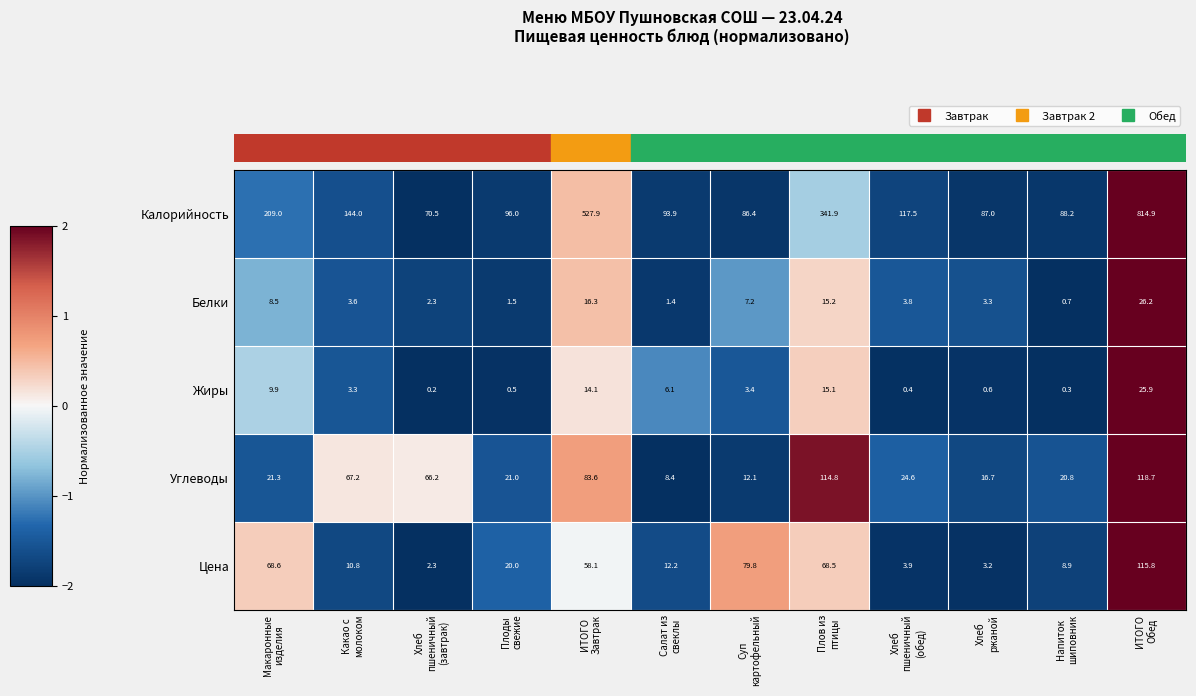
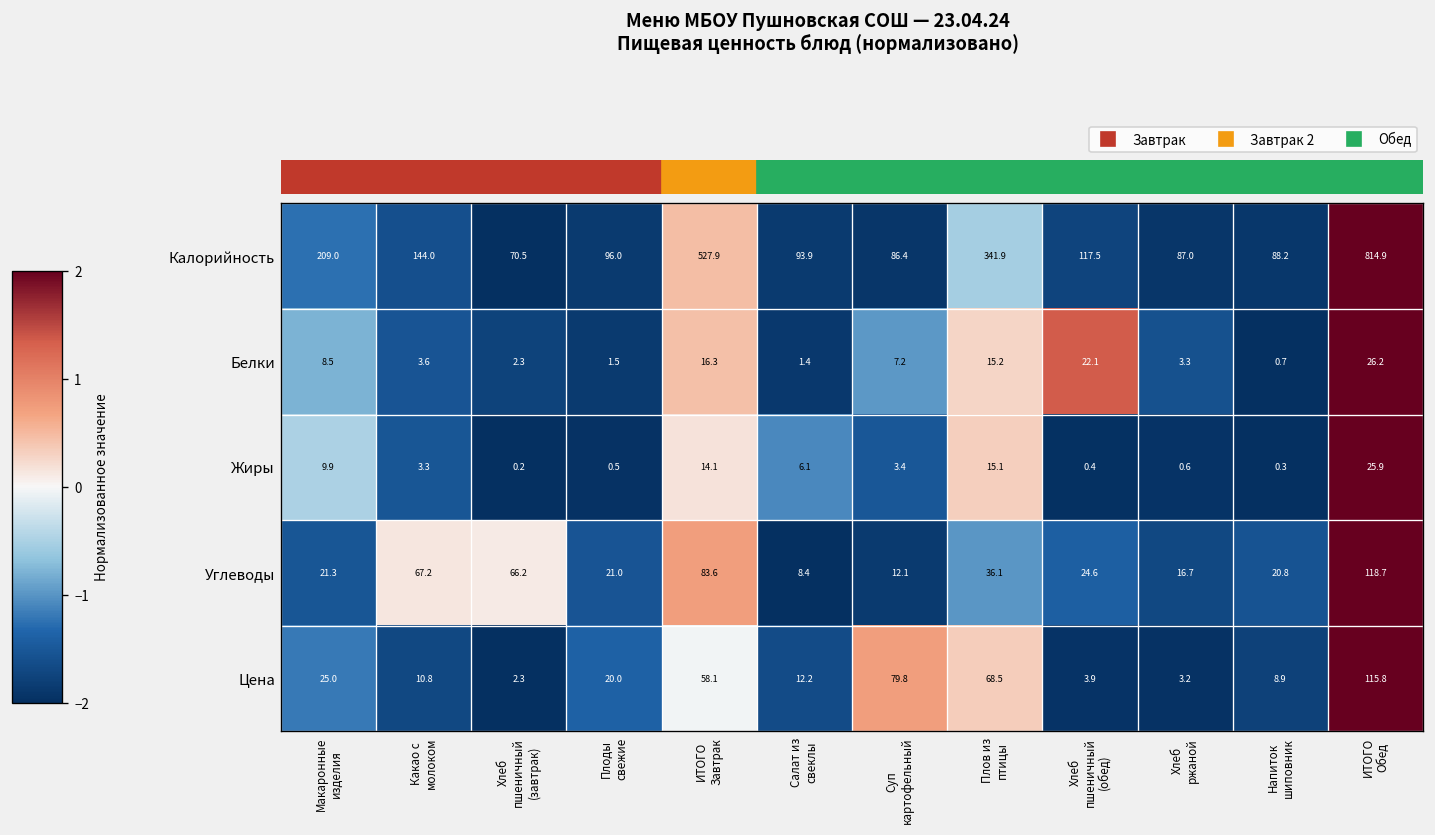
  {
    "Калорийность": {
      "Макаронные изделия": 209.0,
      "Какао с молоком": 144.0,
      "Хлеб пшеничный (завтрак)": 70.5,
      "Плоды свежие": 96.0,
      "ИТОГО Завтрак": 527.9,
      "Салат из свеклы": 93.9,
      "Суп картофельный": 86.4,
      "Плов из птицы": 341.9,
      "Хлеб пшеничный (обед)": 117.5,
      "Хлеб ржаной": 87.0,
      "Напиток шиповник": 88.2,
      "ИТОГО Обед": 814.9
    },
    "Белки": {
      "Макаронные изделия": 8.5,
      "Какао с молоком": 3.6,
      "Хлеб пшеничный (завтрак)": 2.3,
      "Плоды свежие": 1.5,
      "ИТОГО Завтрак": 16.3,
      "Салат из свеклы": 1.4,
      "Суп картофельный": 7.2,
      "Плов из птицы": 15.2,
-     "Хлеб пшеничный (обед)": 3.8,
+     "Хлеб пшеничный (обед)": 22.1,
      "Хлеб ржаной": 3.3,
      "Напиток шиповник": 0.7,
      "ИТОГО Обед": 26.2
    },
    "Жиры": {
      "Макаронные изделия": 9.9,
      "Какао с молоком": 3.3,
      "Хлеб пшеничный (завтрак)": 0.2,
      "Плоды свежие": 0.5,
      "ИТОГО Завтрак": 14.1,
      "Салат из свеклы": 6.1,
      "Суп картофельный": 3.4,
      "Плов из птицы": 15.1,
      "Хлеб пшеничный (обед)": 0.4,
      "Хлеб ржаной": 0.6,
      "Напиток шиповник": 0.3,
      "ИТОГО Обед": 25.9
    },
    "Углеводы": {
      "Макаронные изделия": 21.3,
      "Какао с молоком": 67.2,
      "Хлеб пшеничный (завтрак)": 66.2,
      "Плоды свежие": 21.0,
      "ИТОГО Завтрак": 83.6,
      "Салат из свеклы": 8.4,
      "Суп картофельный": 12.1,
-     "Плов из птицы": 114.8,
+     "Плов из птицы": 36.1,
      "Хлеб пшеничный (обед)": 24.6,
      "Хлеб ржаной": 16.7,
      "Напиток шиповник": 20.8,
      "ИТОГО Обед": 118.7
    },
    "Цена": {
-     "Макаронные изделия": 68.6,
+     "Макаронные изделия": 25.0,
      "Какао с молоком": 10.8,
      "Хлеб пшеничный (завтрак)": 2.3,
      "Плоды свежие": 20.0,
      "ИТОГО Завтрак": 58.1,
      "Салат из свеклы": 12.2,
      "Суп картофельный": 79.8,
      "Плов из птицы": 68.5,
      "Хлеб пшеничный (обед)": 3.9,
      "Хлеб ржаной": 3.2,
      "Напиток шиповник": 8.9,
      "ИТОГО Обед": 115.8
    }
  }
